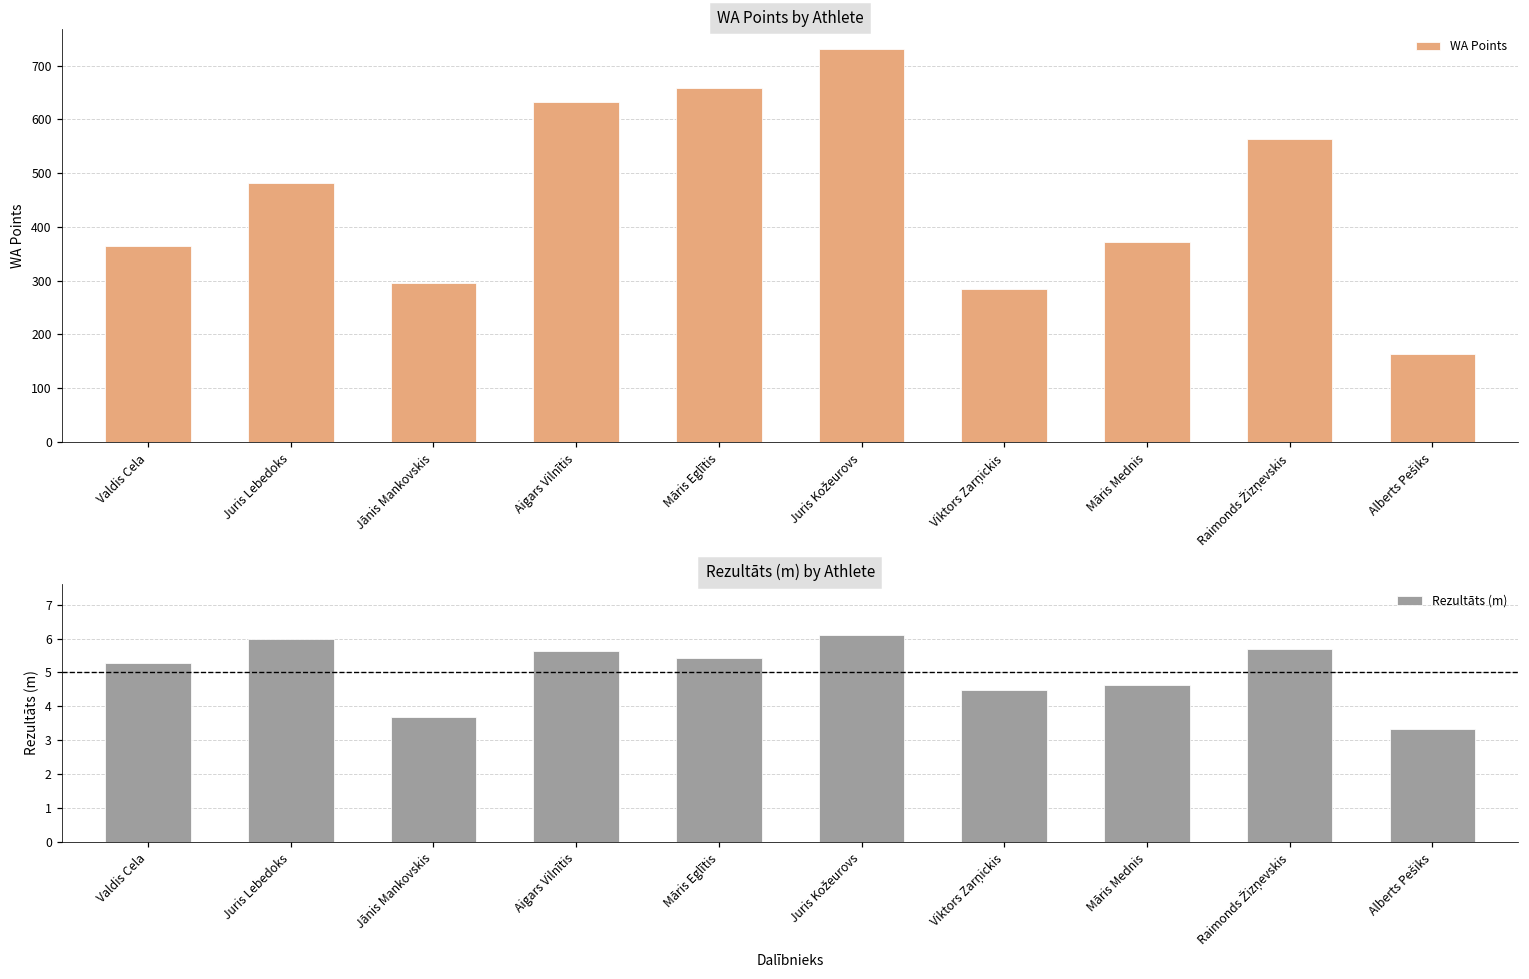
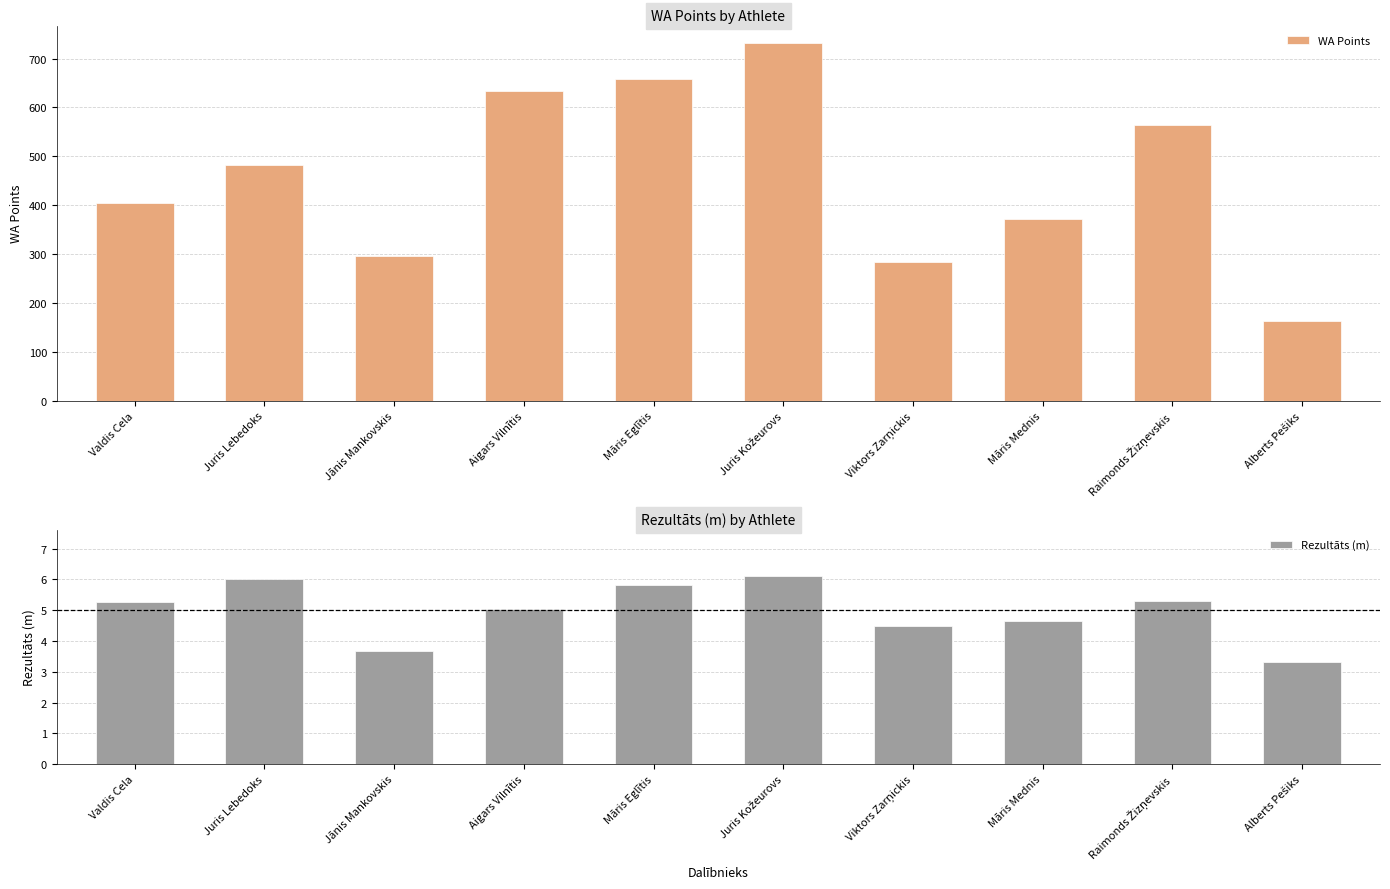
  {
    "WA Points by Athlete": {
-     "Valdis Cela": 370,
+     "Valdis Cela": 400,
      "Juris Lebedoks": 480,
      "Jānis Mankovskis": 300,
      "Aigars Vilnītis": 630,
      "Māris Eglītis": 660,
      "Juris Kožeurovs": 730,
      "Viktors Zarņickis": 280,
      "Māris Mednis": 370,
      "Raimonds Žizņevskis": 560,
      "Alberts Pešiks": 160
    },
    "Rezultāts (m) by Athlete": {
      "Valdis Cela": 5.3,
      "Juris Lebedoks": 6.0,
      "Jānis Mankovskis": 3.7,
-     "Aigars Vilnītis": 5.6,
-     "Māris Eglītis": 5.4,
+     "Aigars Vilnītis": 5.1,
+     "Māris Eglītis": 5.8,
      "Juris Kožeurovs": 6.1,
      "Viktors Zarņickis": 4.5,
      "Māris Mednis": 4.6,
-     "Raimonds Žizņevskis": 5.7,
+     "Raimonds Žizņevskis": 5.3,
      "Alberts Pešiks": 3.3
    }
  }
